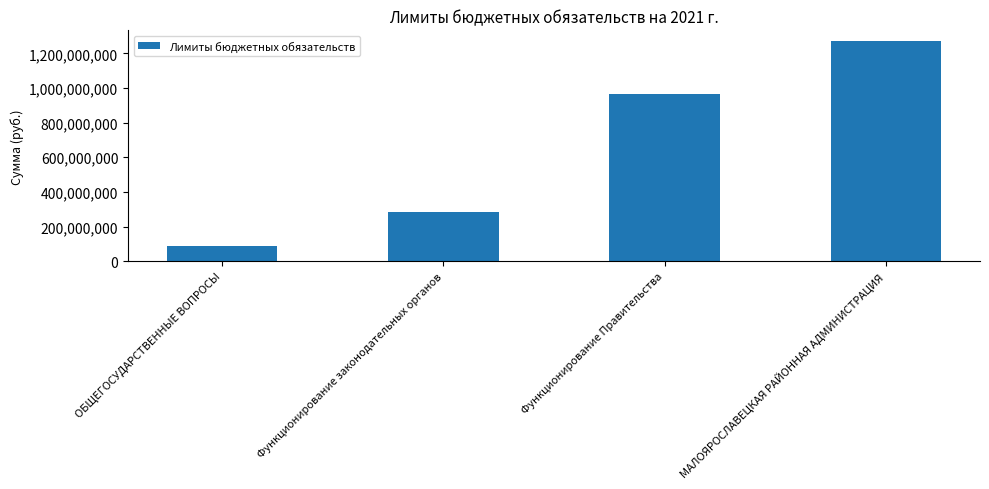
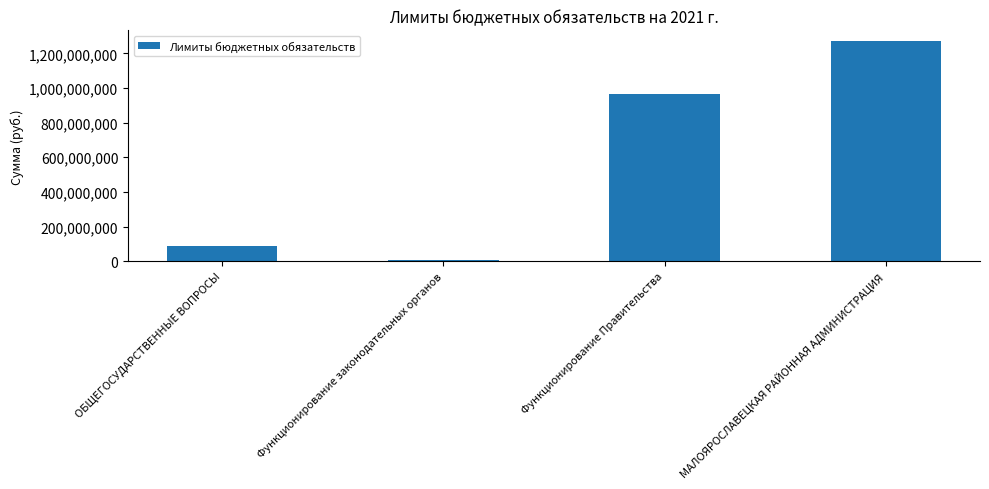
  {
    "ОБЩЕГОСУДАРСТВЕННЫЕ ВОПРОСЫ": "90,000,000",
-   "Функционирование законодательных органов": "280,000,000",
+   "Функционирование законодательных органов": "0",
    "Функционирование Правительства": "970,000,000",
    "МАЛОЯРОСЛАВЕЦКАЯ РАЙОННАЯ АДМИНИСТРАЦИЯ": "1,270,000,000"
  }
